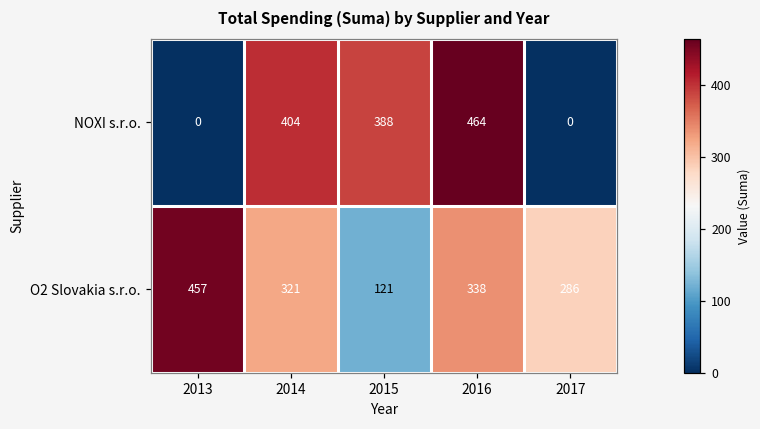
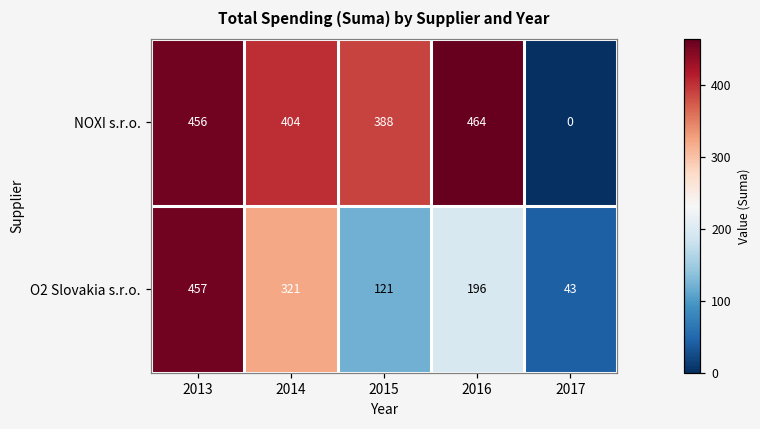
  {
    "NOXI s.r.o.": {
-     "2013": 0,
+     "2013": 456,
      "2014": 404,
      "2015": 388,
      "2016": 464,
      "2017": 0
    },
    "O2 Slovakia s.r.o.": {
      "2013": 457,
      "2014": 321,
      "2015": 121,
-     "2016": 338,
-     "2017": 286
+     "2016": 196,
+     "2017": 43
    }
  }
